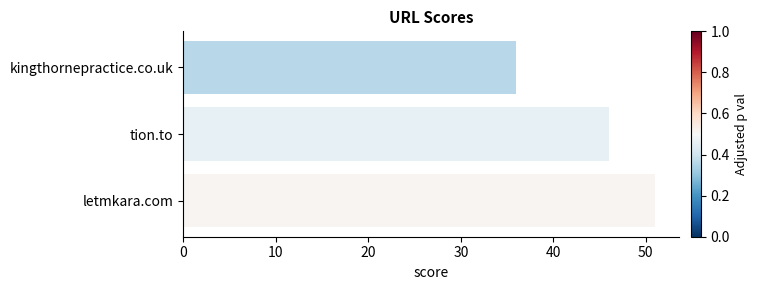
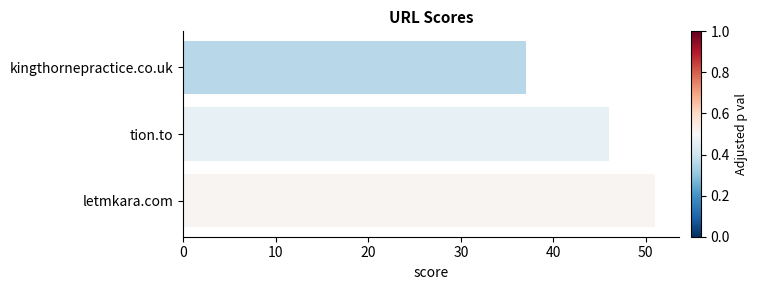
  {
-   "kingthornepractice.co.uk": 36,
+   "kingthornepractice.co.uk": 37,
    "tion.to": 46,
    "letmkara.com": 51
  }
